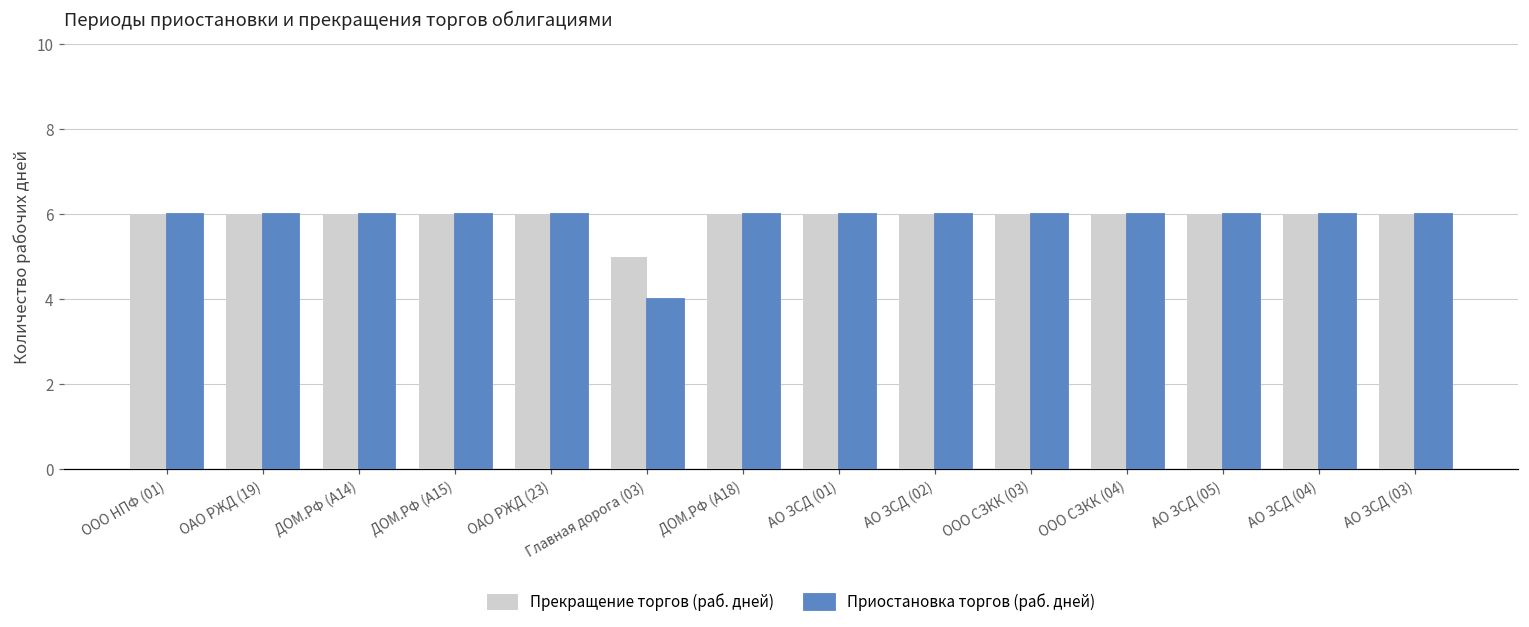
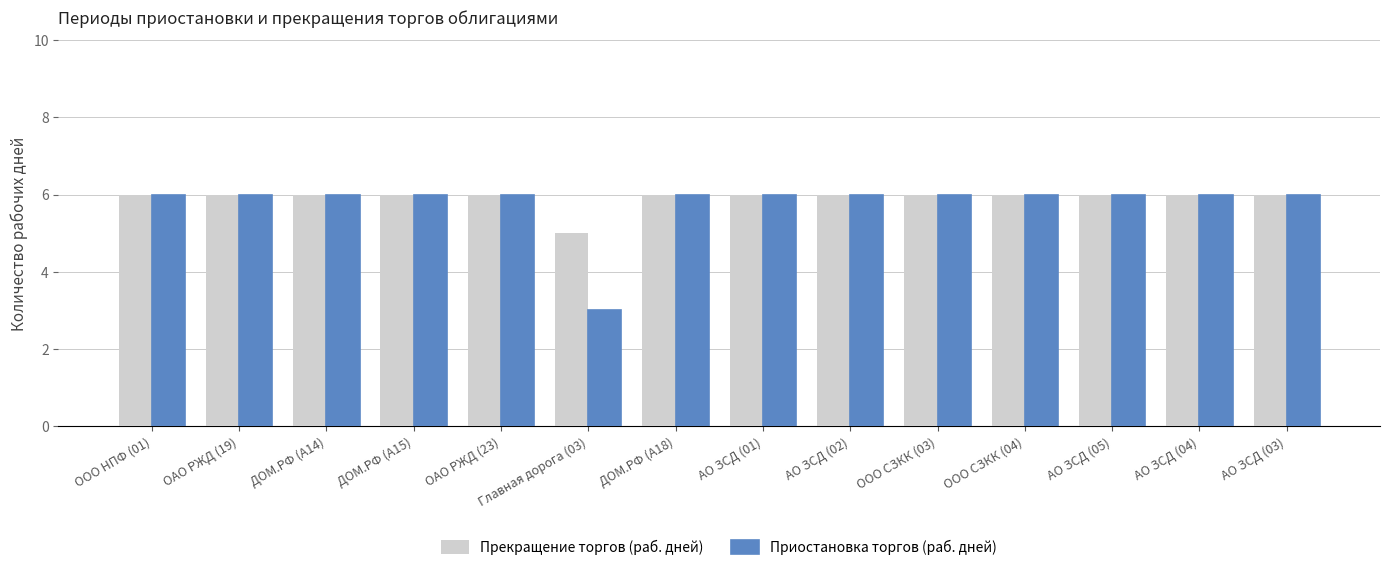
  {
    "Прекращение торгов (раб. дней)": {
      "ООО НПФ (01)": 6,
      "ОАО РЖД (19)": 6,
      "ДОМ.РФ (А14)": 6,
      "ДОМ.РФ (А15)": 6,
      "ОАО РЖД (23)": 6,
      "Главная дорога (03)": 5,
      "ДОМ.РФ (А18)": 6,
      "АО ЗСД (01)": 6,
      "АО ЗСД (02)": 6,
      "ООО СЗКК (03)": 6,
      "ООО СЗКК (04)": 6,
      "АО ЗСД (05)": 6,
      "АО ЗСД (04)": 6,
      "АО ЗСД (03)": 6
    },
    "Приостановка торгов (раб. дней)": {
      "ООО НПФ (01)": 6,
      "ОАО РЖД (19)": 6,
      "ДОМ.РФ (А14)": 6,
      "ДОМ.РФ (А15)": 6,
      "ОАО РЖД (23)": 6,
-     "Главная дорога (03)": 4,
+     "Главная дорога (03)": 3,
      "ДОМ.РФ (А18)": 6,
      "АО ЗСД (01)": 6,
      "АО ЗСД (02)": 6,
      "ООО СЗКК (03)": 6,
      "ООО СЗКК (04)": 6,
      "АО ЗСД (05)": 6,
      "АО ЗСД (04)": 6,
      "АО ЗСД (03)": 6
    }
  }
